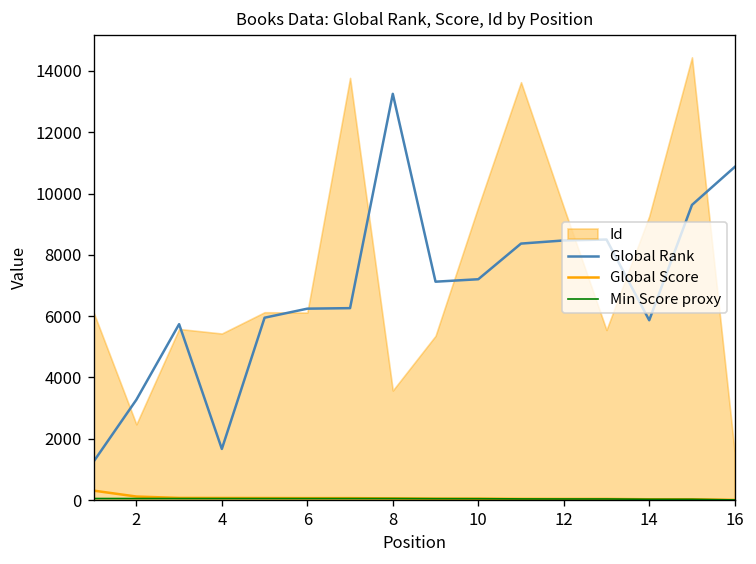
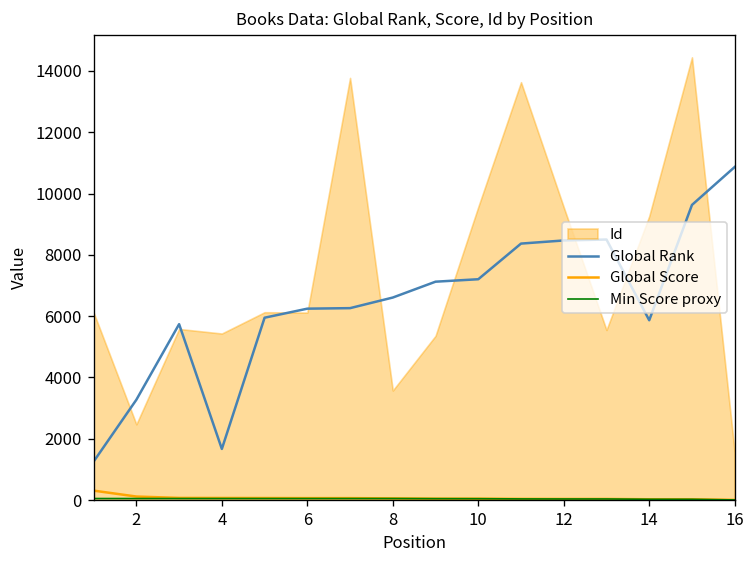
  {
    "Global Rank": {
      "2": 3300,
      "4": 1700,
      "6": 6200,
-     "8": 13300,
+     "8": 6600,
      "10": 7200,
      "14": 5900,
      "16": 10900
    }
  }
